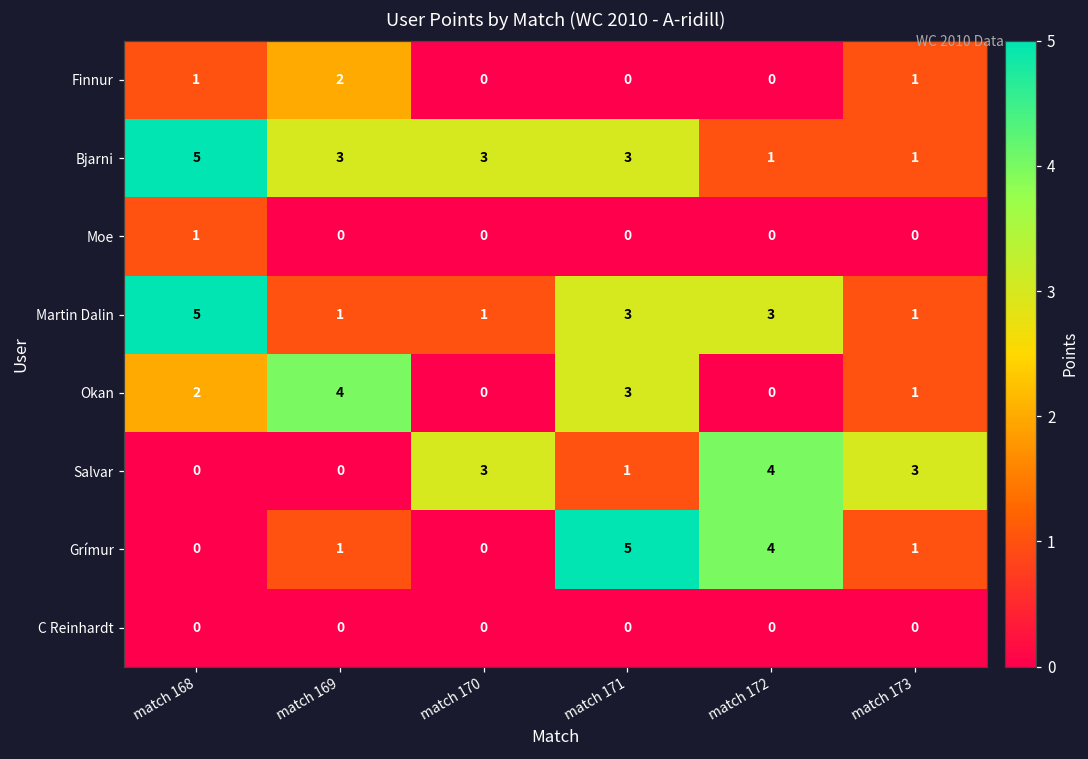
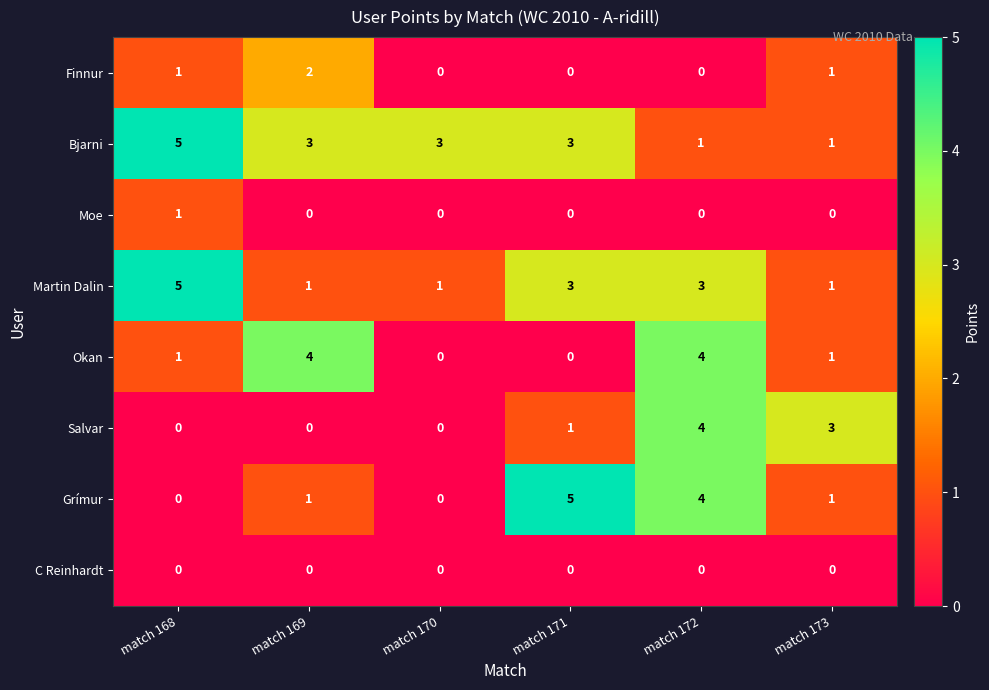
  {
    "Finnur": {
      "match 168": 1,
      "match 169": 2,
      "match 170": 0,
      "match 171": 0,
      "match 172": 0
    },
    "Bjarni": {
      "match 168": 5,
      "match 169": 3,
      "match 170": 3,
      "match 171": 3,
      "match 172": 1,
      "match 173": 1
    },
    "Moe": {
      "match 168": 1,
      "match 169": 0,
      "match 170": 0,
      "match 171": 0,
      "match 172": 0,
      "match 173": 0
    },
    "Martin Dalin": {
      "match 168": 5,
      "match 169": 1,
      "match 170": 1,
      "match 171": 3,
      "match 172": 3,
      "match 173": 1
    },
    "Okan": {
-     "match 168": 2,
+     "match 168": 1,
      "match 169": 4,
      "match 170": 0,
-     "match 171": 3,
-     "match 172": 0,
+     "match 171": 0,
+     "match 172": 4,
      "match 173": 1
    },
    "Salvar": {
      "match 168": 0,
      "match 169": 0,
-     "match 170": 3,
+     "match 170": 0,
      "match 171": 1,
      "match 172": 4,
      "match 173": 3
    },
    "Grímur": {
      "match 168": 0,
      "match 169": 1,
      "match 170": 0,
      "match 171": 5,
      "match 172": 4,
      "match 173": 1
    },
    "C Reinhardt": {
      "match 168": 0,
      "match 169": 0,
      "match 170": 0,
      "match 171": 0,
      "match 172": 0,
      "match 173": 0
    }
  }
